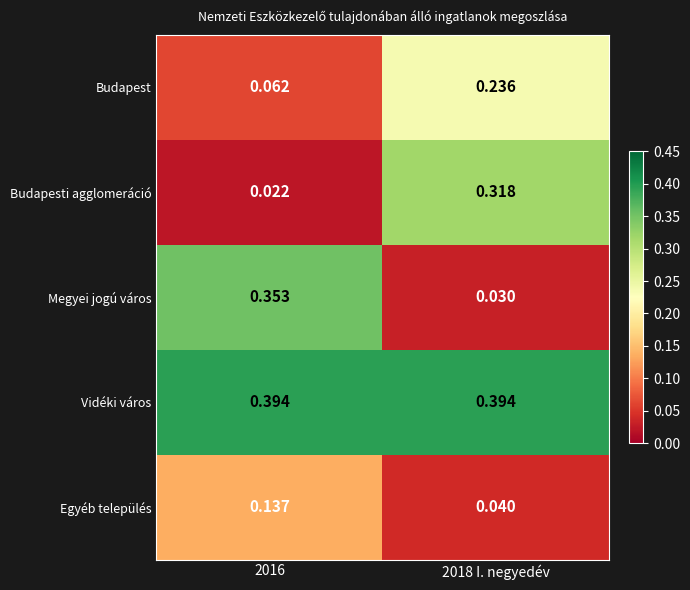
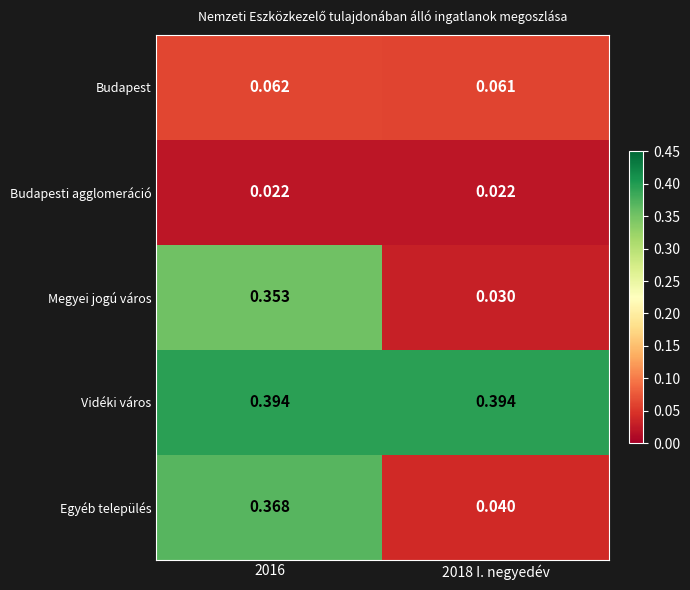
  {
    "Budapest": {
      "2016": 0.062,
-     "2018 I. negyedév": 0.236
+     "2018 I. negyedév": 0.061
    },
    "Budapesti agglomeráció": {
      "2016": 0.022,
-     "2018 I. negyedév": 0.318
+     "2018 I. negyedév": 0.022
    },
    "Megyei jogú város": {
      "2016": 0.353,
      "2018 I. negyedév": 0.030
    },
    "Vidéki város": {
      "2016": 0.394,
      "2018 I. negyedév": 0.394
    },
    "Egyéb település": {
-     "2016": 0.137,
+     "2016": 0.368,
      "2018 I. negyedév": 0.040
    }
  }
